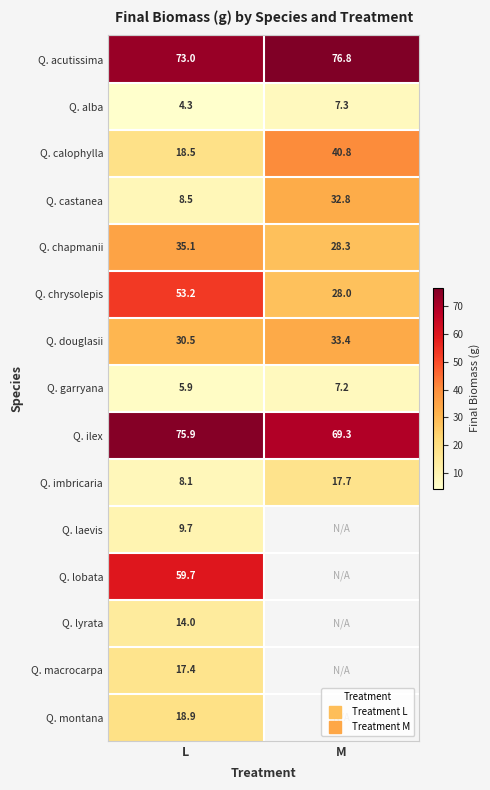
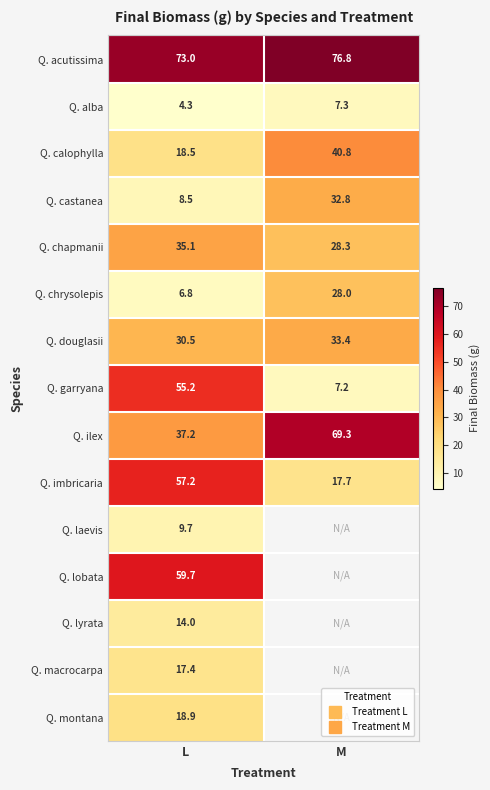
  {
    "Q. acutissima": {
      "L": 73.0,
      "M": 76.8
    },
    "Q. alba": {
      "L": 4.3,
      "M": 7.3
    },
    "Q. calophylla": {
      "L": 18.5,
      "M": 40.8
    },
    "Q. castanea": {
      "L": 8.5,
      "M": 32.8
    },
    "Q. chapmanii": {
      "L": 35.1,
      "M": 28.3
    },
    "Q. chrysolepis": {
-     "L": 53.2,
+     "L": 6.8,
      "M": 28.0
    },
    "Q. douglasii": {
      "L": 30.5,
      "M": 33.4
    },
    "Q. garryana": {
-     "L": 5.9,
+     "L": 55.2,
      "M": 7.2
    },
    "Q. ilex": {
-     "L": 75.9,
+     "L": 37.2,
      "M": 69.3
    },
    "Q. imbricaria": {
-     "L": 8.1,
+     "L": 57.2,
      "M": 17.7
    },
    "Q. laevis": {
      "L": 9.7
    },
    "Q. lobata": {
      "L": 59.7
    },
    "Q. lyrata": {
      "L": 14.0
    },
    "Q. macrocarpa": {
      "L": 17.4
    },
    "Q. montana": {
      "L": 18.9
    }
  }
